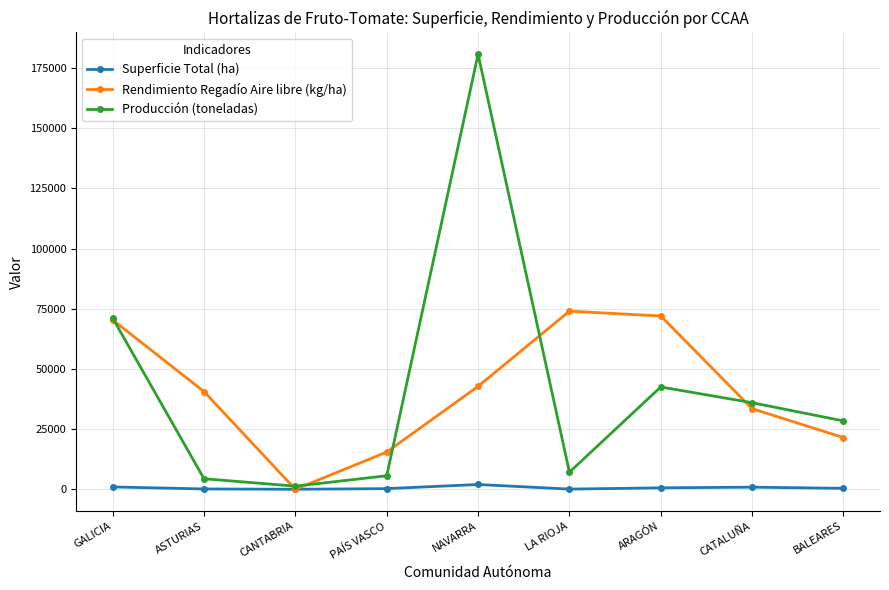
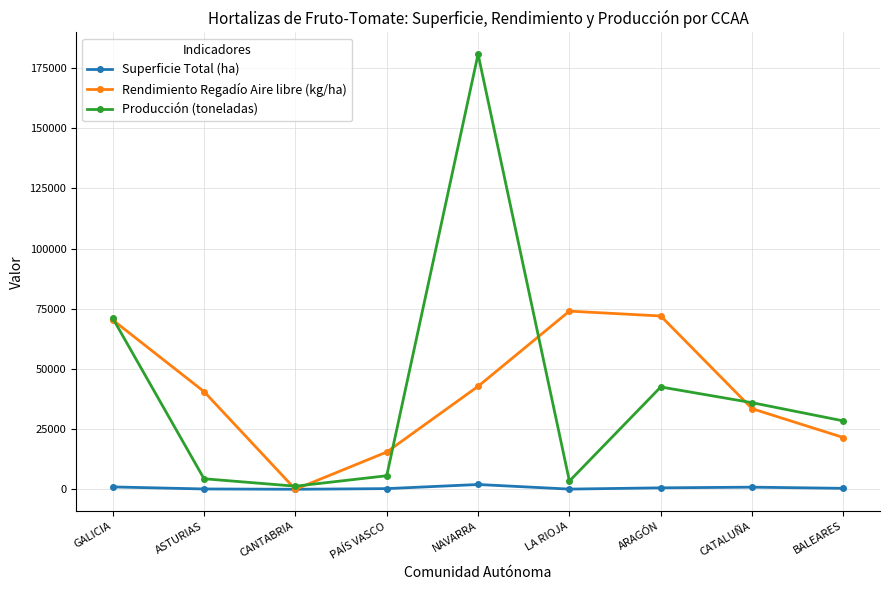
  {
    "Superficie Total (ha)": {
      "GALICIA": 1000,
      "ASTURIAS": 0,
      "PAÍS VASCO": 0,
      "NAVARRA": 2000,
      "LA RIOJA": 0,
      "ARAGÓN": 1000,
      "CATALUÑA": 1000,
      "BALEARES": 0
    },
    "Rendimiento Regadío Aire libre (kg/ha)": {
      "ASTURIAS": 41000,
      "PAÍS VASCO": 15000,
      "NAVARRA": 43000,
      "LA RIOJA": 74000,
      "ARAGÓN": 72000,
      "CATALUÑA": 33000,
      "BALEARES": 22000
    },
    "Producción (toneladas)": {
      "ASTURIAS": 4000,
      "CANTABRIA": 1000,
      "PAÍS VASCO": 6000,
      "NAVARRA": 181000,
-     "LA RIOJA": 7000,
+     "LA RIOJA": 3000,
      "ARAGÓN": 43000,
      "CATALUÑA": 36000,
      "BALEARES": 28000
    }
  }
